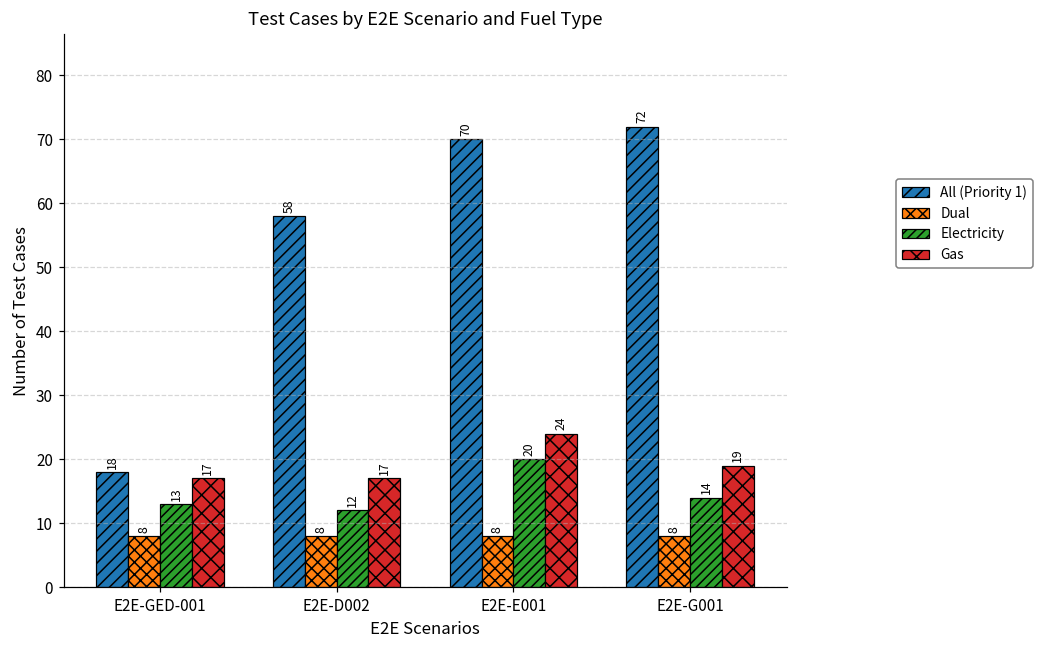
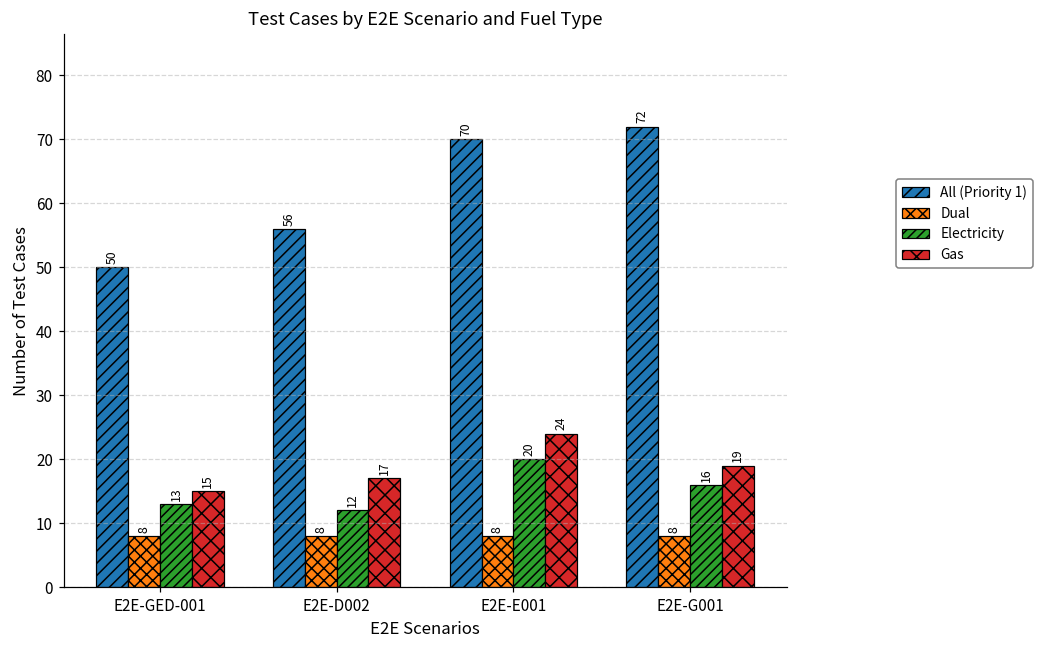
  {
    "All (Priority 1)": {
-     "E2E-GED-001": 18,
-     "E2E-D002": 58,
+     "E2E-GED-001": 50,
+     "E2E-D002": 56,
      "E2E-E001": 70,
      "E2E-G001": 72
    },
    "Dual": {
      "E2E-GED-001": 8,
      "E2E-D002": 8,
      "E2E-E001": 8,
      "E2E-G001": 8
    },
    "Electricity": {
      "E2E-GED-001": 13,
      "E2E-D002": 12,
      "E2E-E001": 20,
-     "E2E-G001": 14
+     "E2E-G001": 16
    },
    "Gas": {
-     "E2E-GED-001": 17,
+     "E2E-GED-001": 15,
      "E2E-D002": 17,
      "E2E-E001": 24,
      "E2E-G001": 19
    }
  }
